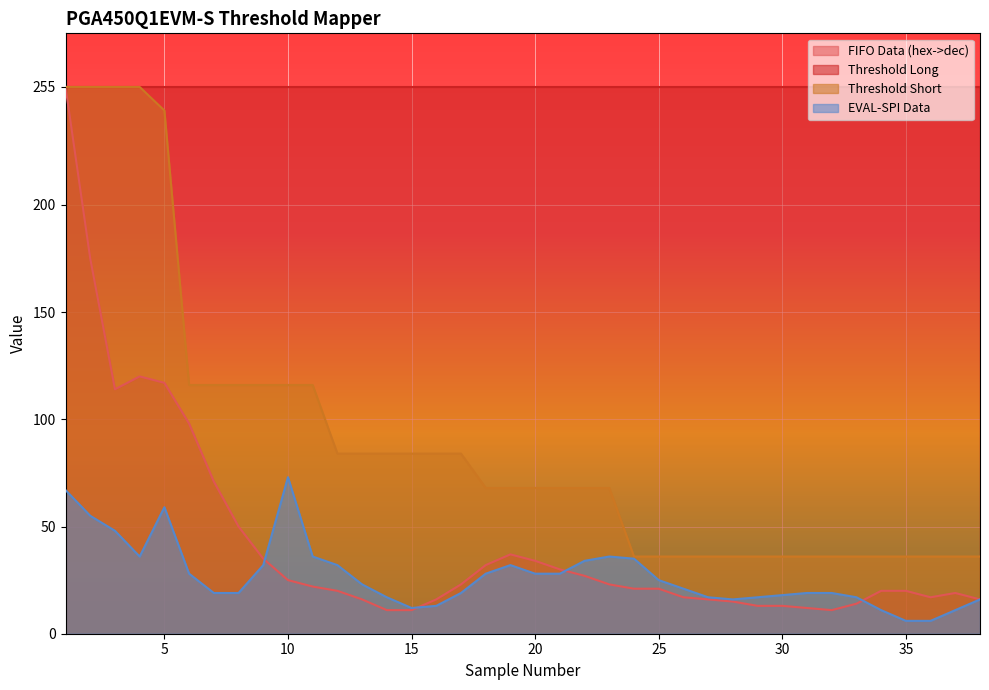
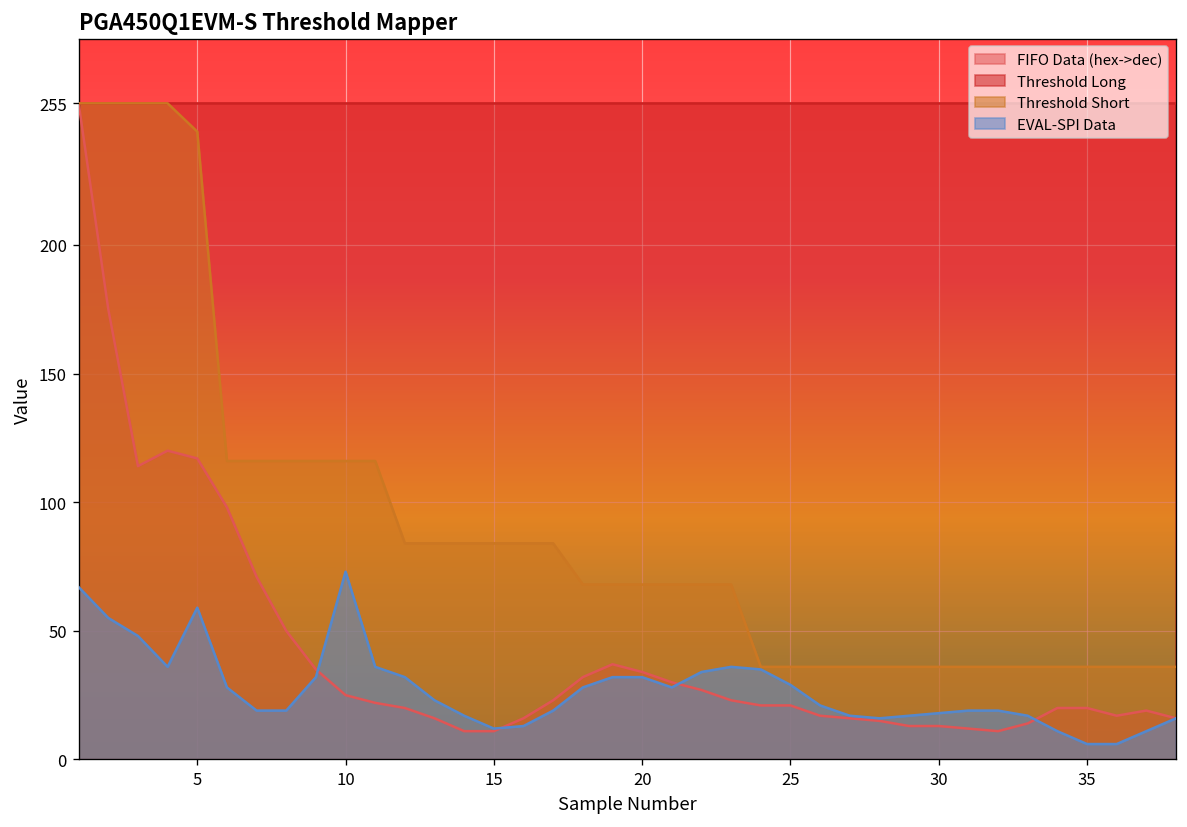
  {
    "Threshold Long": {
      "5": 255,
      "10": 255,
      "15": 255,
      "20": 255,
      "25": 255,
      "30": 255
    },
    "EVAL-SPI Data": {
      "5": 59,
      "10": 73,
-     "20": 28,
-     "25": 25,
+     "20": 32,
+     "25": 29,
      "30": 18,
      "35": 6
    }
  }
